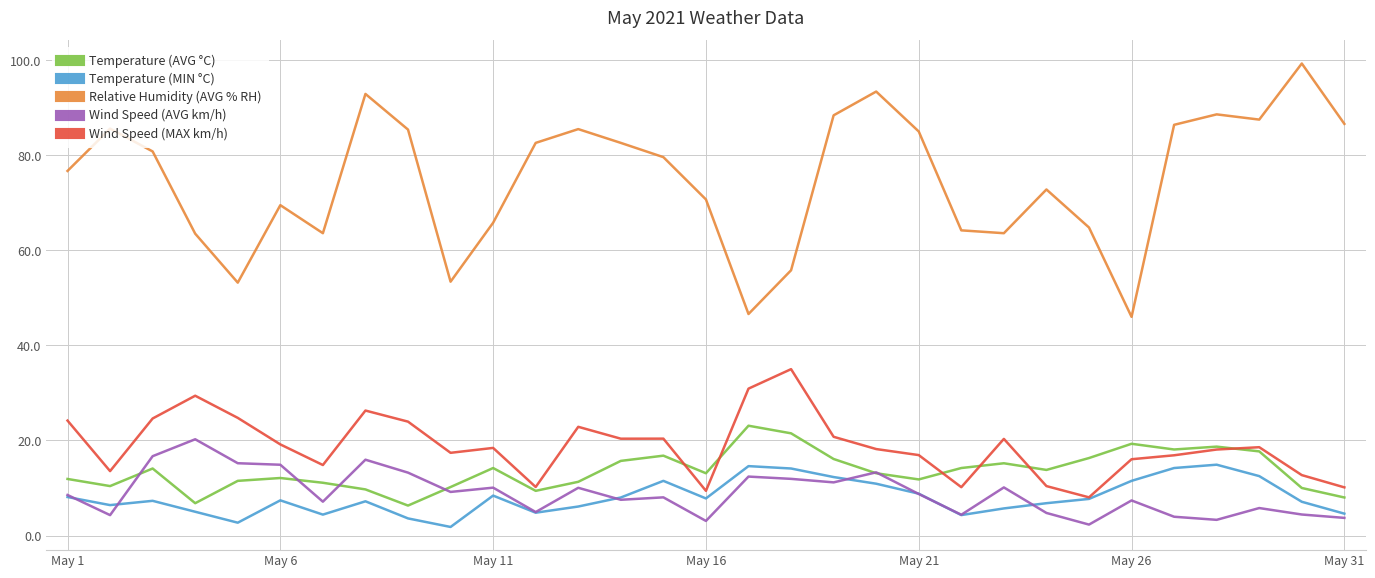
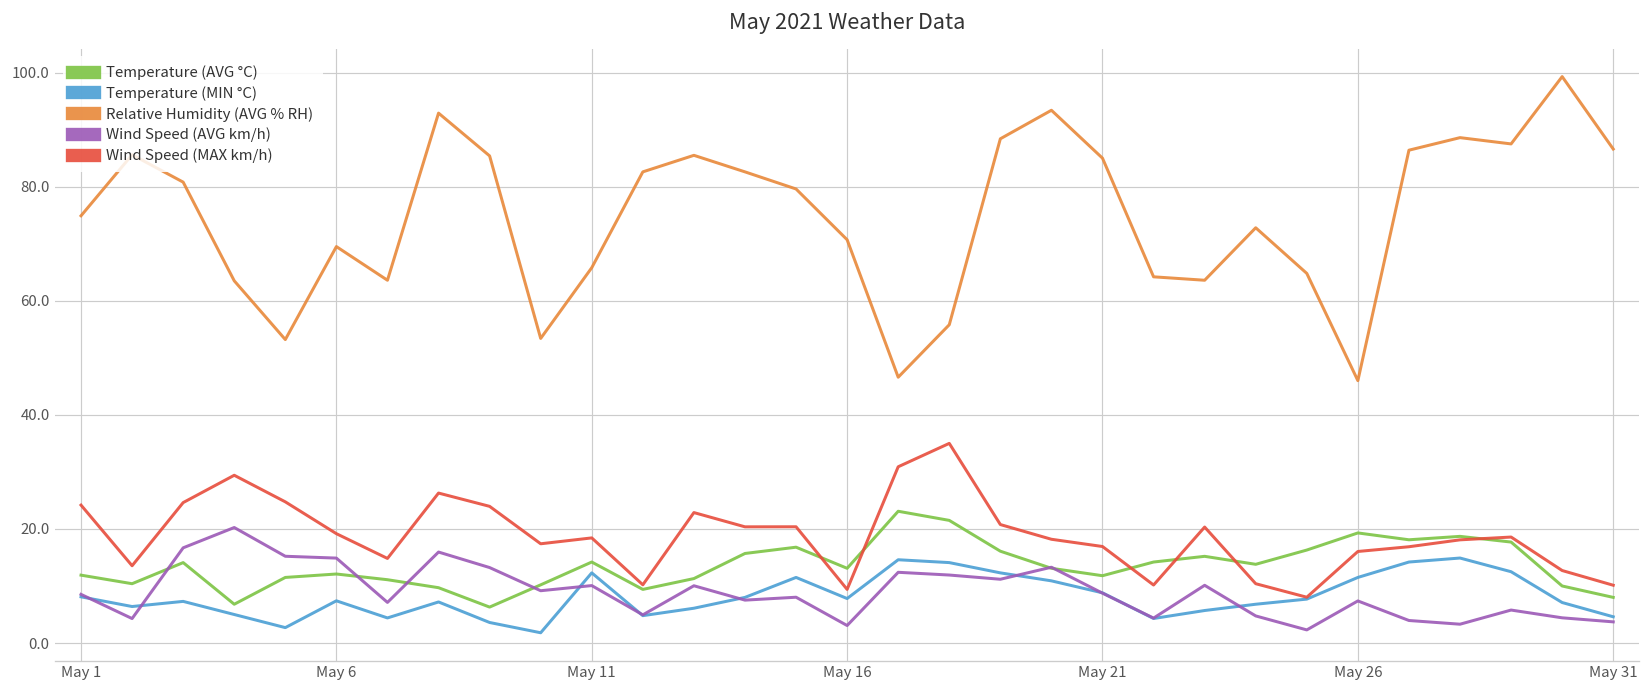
  {
    "Temperature (AVG °C)": {
      "May 1": 12,
      "May 6": 12,
      "May 11": 14,
      "May 16": 13,
      "May 21": 12,
      "May 26": 19,
      "May 31": 8
    },
    "Temperature (MIN °C)": {
      "May 6": 7,
-     "May 11": 8,
+     "May 11": 12,
      "May 16": 8,
      "May 26": 12,
      "May 31": 5
    },
    "Relative Humidity (AVG % RH)": {
-     "May 1": 77,
+     "May 1": 75,
      "May 6": 70,
      "May 11": 66,
      "May 16": 71,
      "May 21": 85,
      "May 26": 46,
      "May 31": 87
    },
    "Wind Speed (AVG km/h)": {
      "May 6": 15,
      "May 11": 10,
      "May 16": 3,
      "May 26": 7,
      "May 31": 4
    },
    "Wind Speed (MAX km/h)": {
      "May 1": 24,
      "May 6": 19,
      "May 11": 18,
      "May 16": 9,
      "May 21": 17,
      "May 26": 16,
      "May 31": 10
    }
  }
